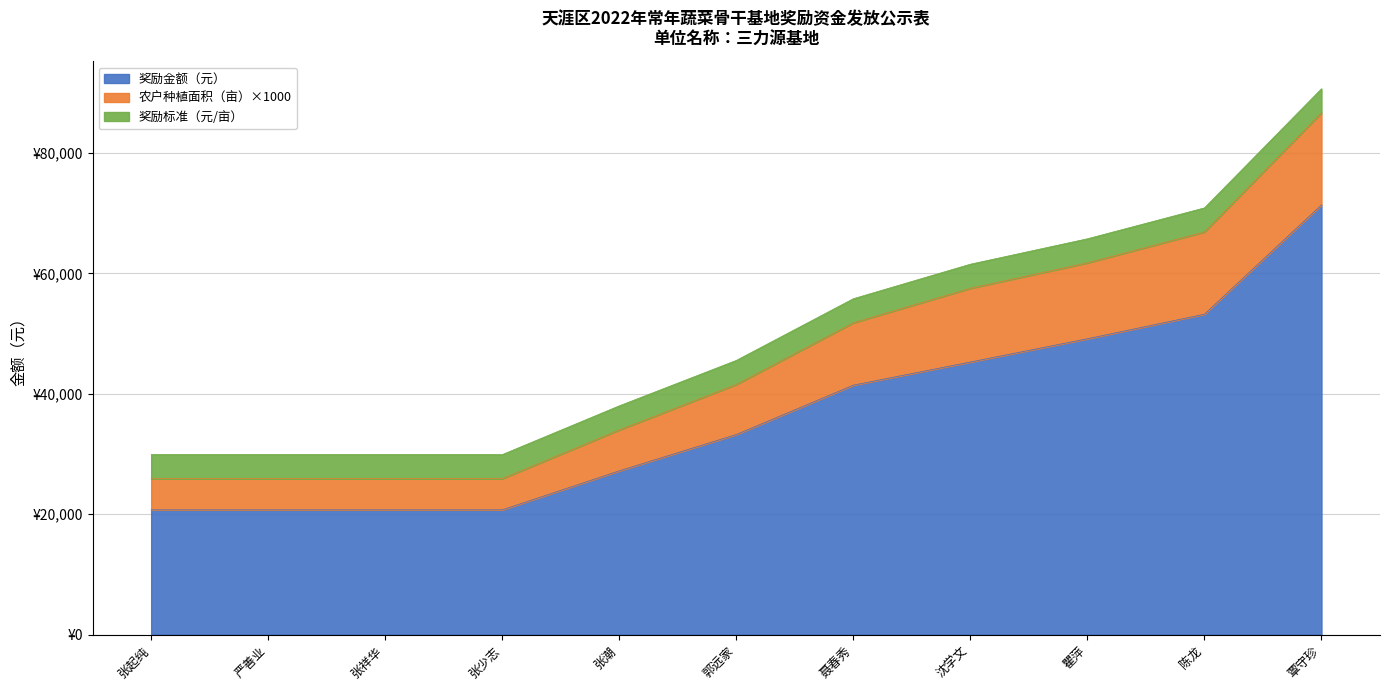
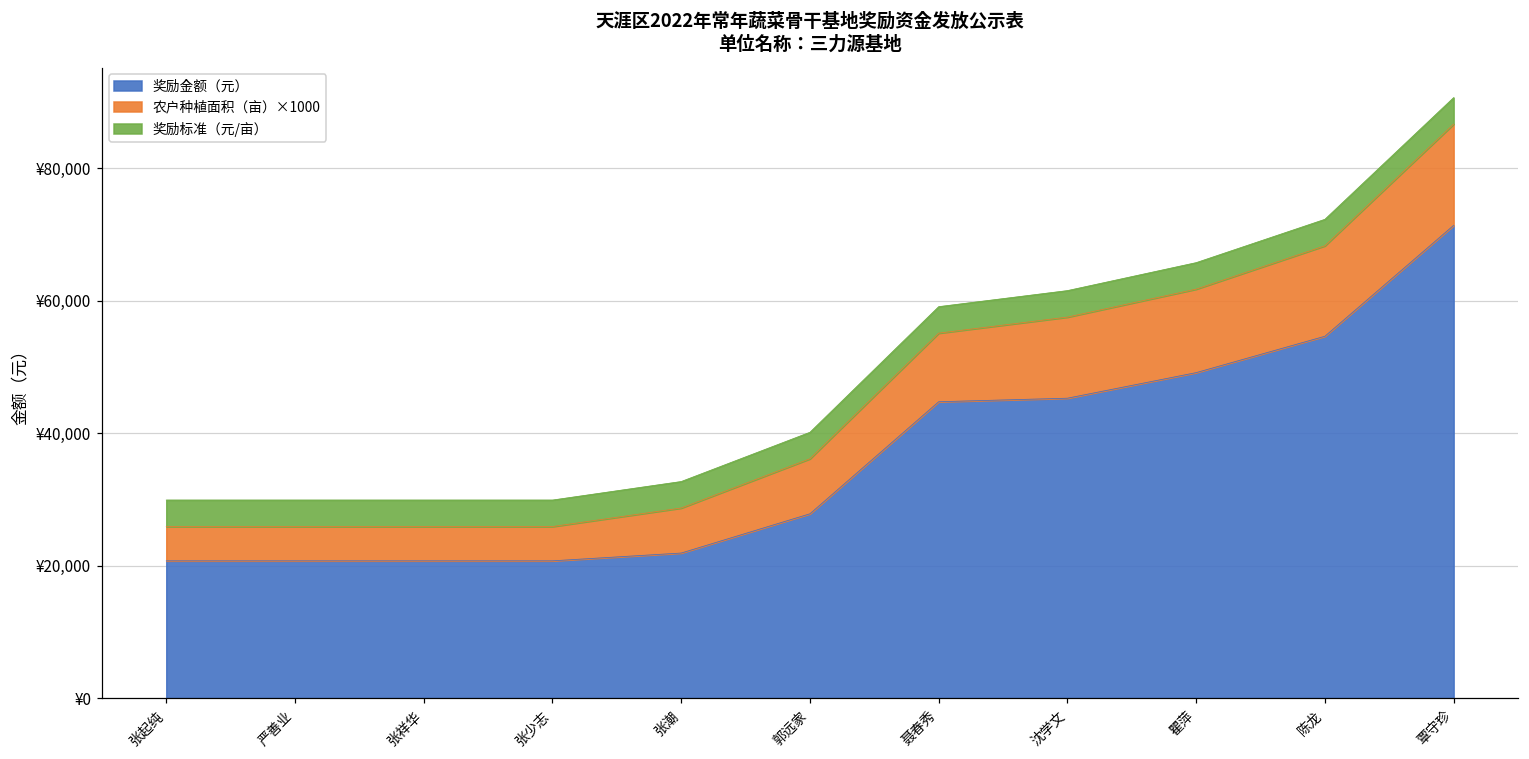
  {
    "奖励金额（元）": {
      "张起纯": "¥21,000",
      "严善业": "¥21,000",
      "张祥华": "¥21,000",
      "张少志": "¥21,000",
-     "张潮": "¥27,000",
-     "郭远家": "¥33,000",
-     "聂春秀": "¥41,000",
+     "张潮": "¥22,000",
+     "郭远家": "¥28,000",
+     "聂春秀": "¥45,000",
      "沈学文": "¥45,000",
      "瞿萍": "¥49,000",
-     "陈龙": "¥53,000",
+     "陈龙": "¥55,000",
      "覃守珍": "¥71,000"
    },
    "农户种植面积（亩）×1000": {
      "张起纯": "¥5,000",
      "严善业": "¥5,000",
      "张祥华": "¥5,000",
      "张少志": "¥5,000",
      "张潮": "¥7,000",
      "郭远家": "¥8,000",
      "聂春秀": "¥10,000",
      "沈学文": "¥12,000",
      "瞿萍": "¥13,000",
      "陈龙": "¥14,000",
      "覃守珍": "¥15,000"
    },
    "奖励标准（元/亩）": {
      "张起纯": "¥4,000",
      "严善业": "¥4,000",
      "张祥华": "¥4,000",
      "张少志": "¥4,000",
      "张潮": "¥4,000",
      "郭远家": "¥4,000",
      "聂春秀": "¥4,000",
      "沈学文": "¥4,000",
      "瞿萍": "¥4,000",
      "陈龙": "¥4,000",
      "覃守珍": "¥4,000"
    }
  }
